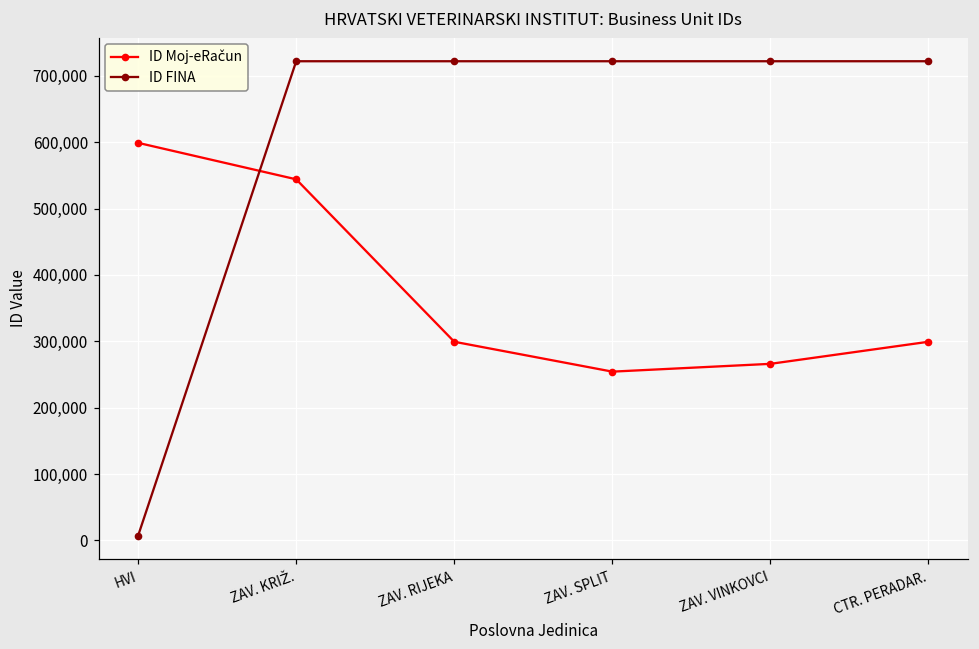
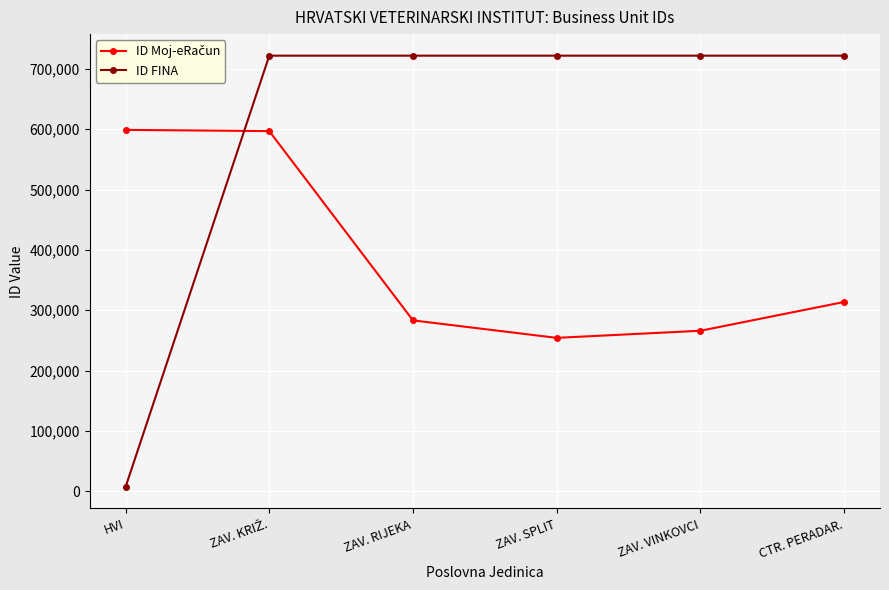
  {
    "ID Moj-eRačun": {
      "HVI": "600,000",
-     "ZAV. KRIŽ.": "540,000",
-     "ZAV. RIJEKA": "300,000",
+     "ZAV. KRIŽ.": "600,000",
+     "ZAV. RIJEKA": "280,000",
      "ZAV. SPLIT": "250,000",
      "ZAV. VINKOVCI": "270,000",
-     "CTR. PERADAR.": "300,000"
+     "CTR. PERADAR.": "310,000"
    },
    "ID FINA": {
      "HVI": "10,000",
      "ZAV. KRIŽ.": "720,000",
      "ZAV. RIJEKA": "720,000",
      "ZAV. SPLIT": "720,000",
      "ZAV. VINKOVCI": "720,000",
      "CTR. PERADAR.": "720,000"
    }
  }
